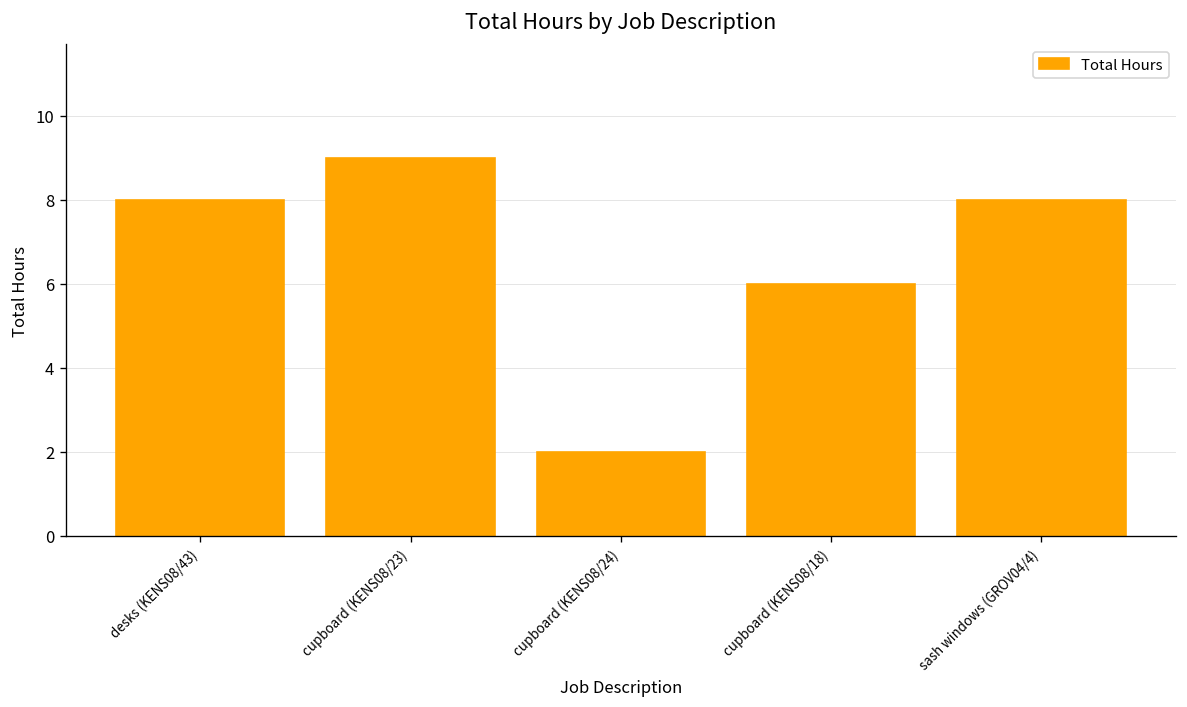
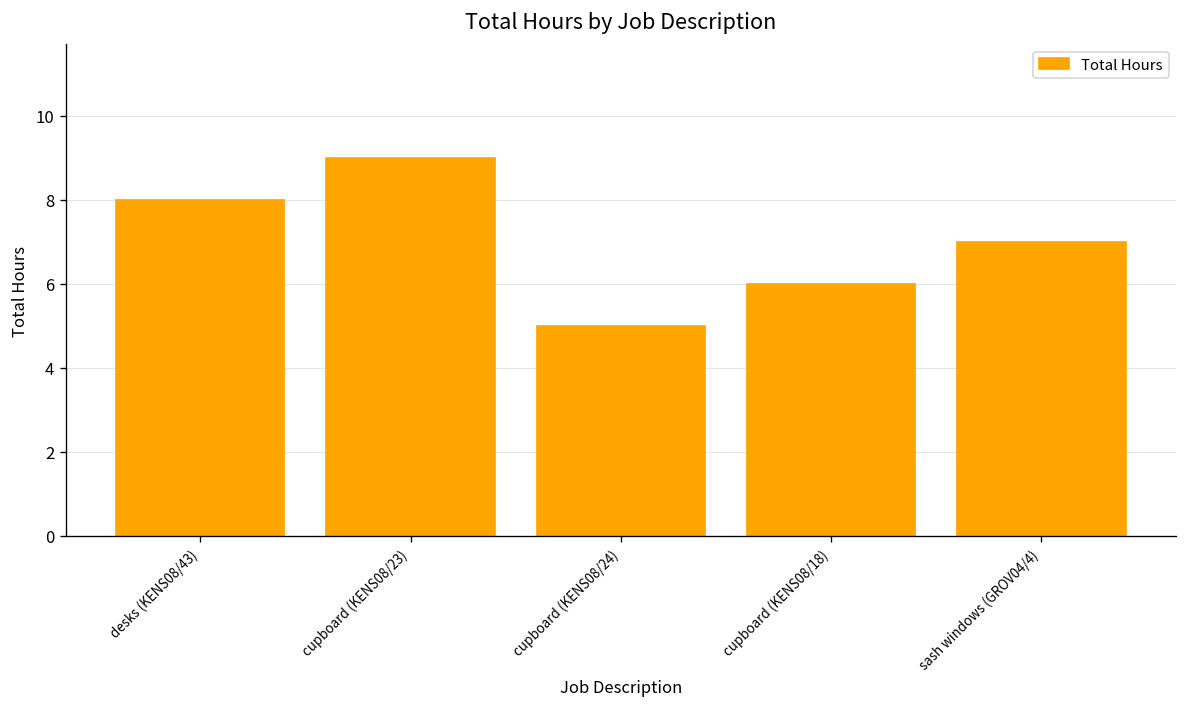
  {
    "desks (KENS08/43)": 8,
    "cupboard (KENS08/23)": 9,
-   "cupboard (KENS08/24)": 2,
+   "cupboard (KENS08/24)": 5,
    "cupboard (KENS08/18)": 6,
-   "sash windows (GROV04/4)": 8
+   "sash windows (GROV04/4)": 7
  }
